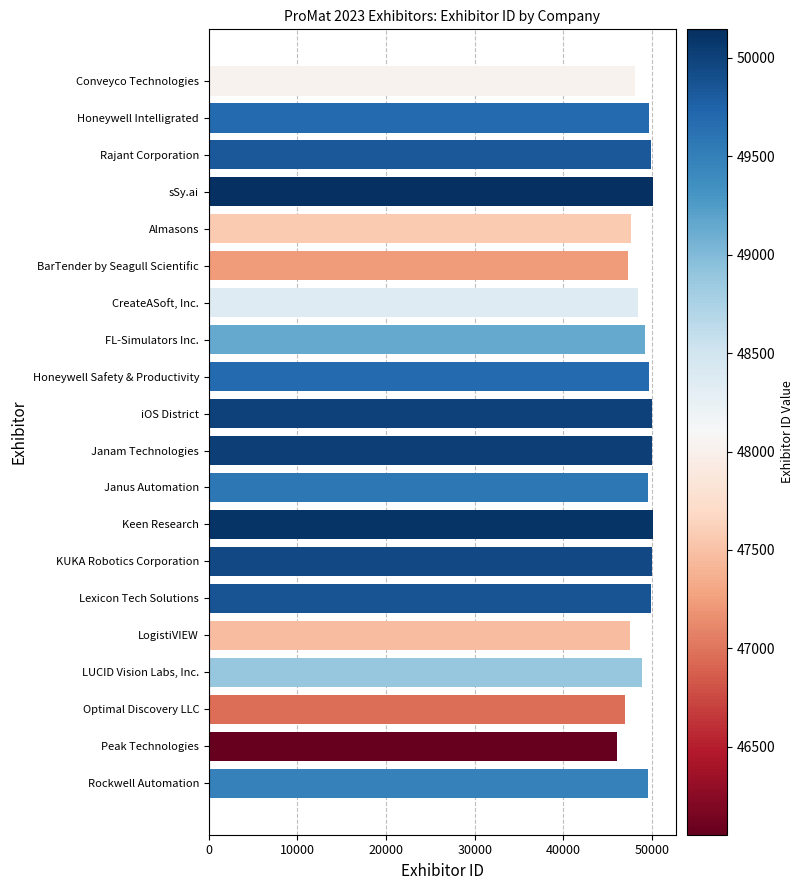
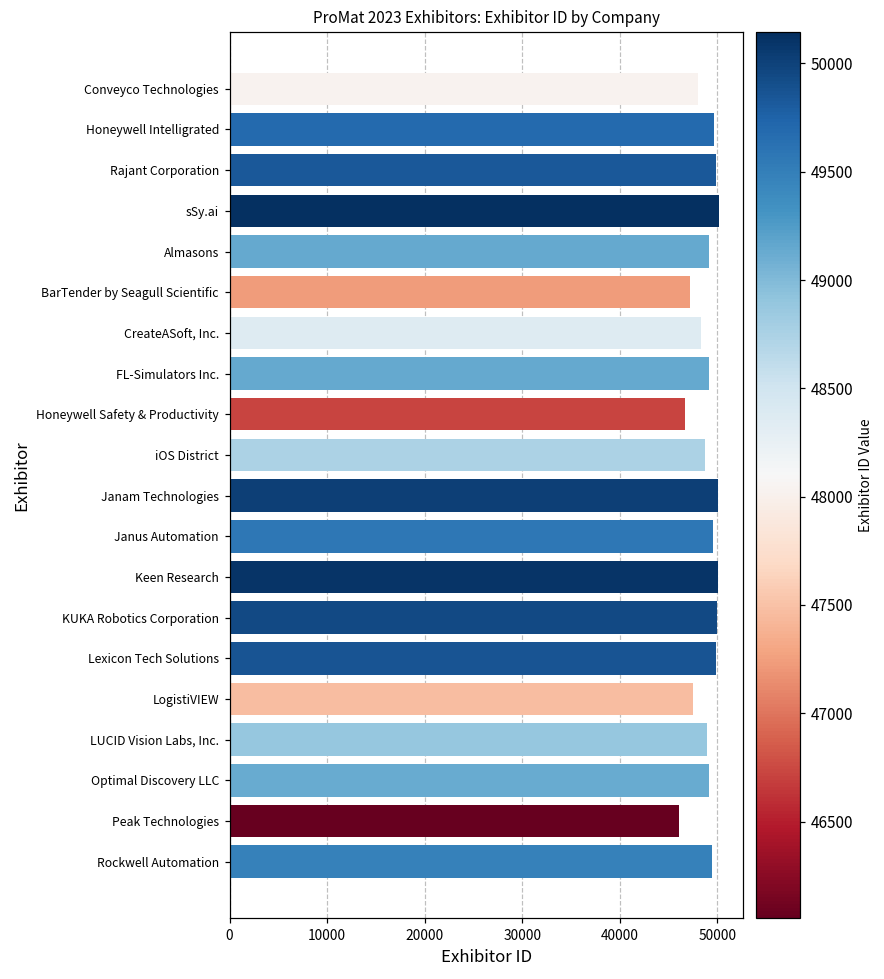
  {
    "Conveyco Technologies": 48000,
    "Honeywell Intelligrated": 50000,
    "Rajant Corporation": 50000,
    "sSy.ai": 50000,
-   "Almasons": 48000,
+   "Almasons": 49000,
    "BarTender by Seagull Scientific": 47000,
    "CreateASoft, Inc.": 48000,
    "FL-Simulators Inc.": 49000,
-   "Honeywell Safety & Productivity": 50000,
-   "iOS District": 50000,
+   "Honeywell Safety & Productivity": 47000,
+   "iOS District": 49000,
    "Janam Technologies": 50000,
    "Janus Automation": 50000,
    "Keen Research": 50000,
    "KUKA Robotics Corporation": 50000,
    "Lexicon Tech Solutions": 50000,
    "LogistiVIEW": 47000,
    "LUCID Vision Labs, Inc.": 49000,
-   "Optimal Discovery LLC": 47000,
+   "Optimal Discovery LLC": 49000,
    "Peak Technologies": 46000,
    "Rockwell Automation": 49000
  }
